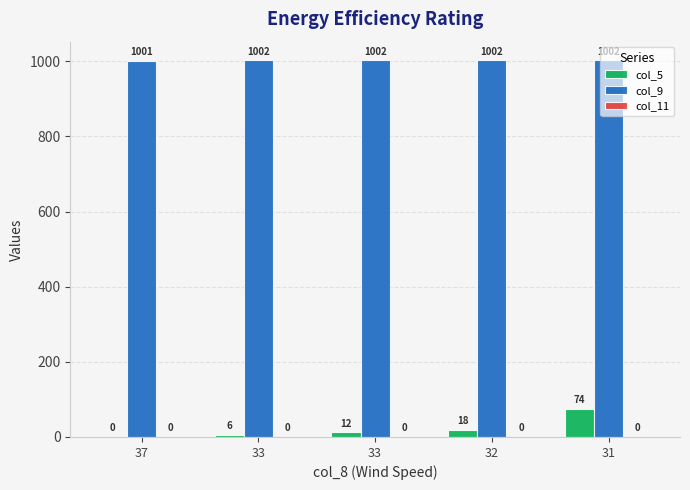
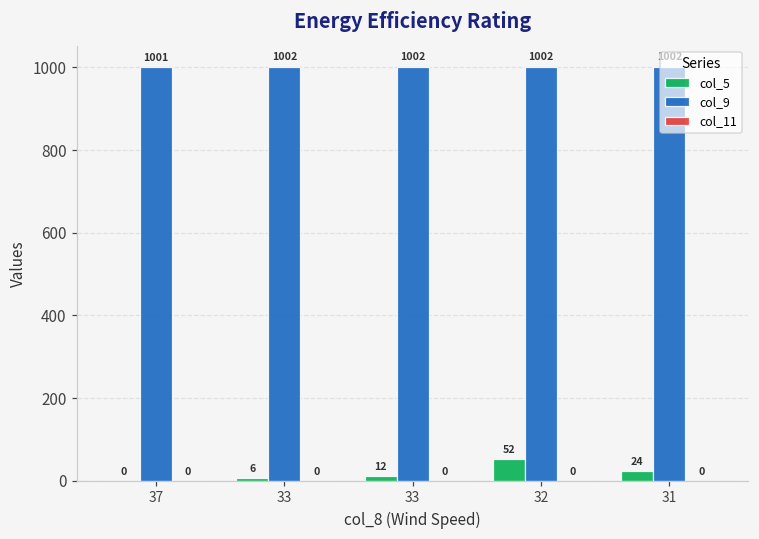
  {
    "col_5": {
      "37": 0,
-     "32": 18,
-     "31": 74
+     "32": 52,
+     "31": 24
    },
    "col_9": {
      "37": 1001,
      "32": 1002
    },
    "col_11": {
      "37": 0,
      "32": 0,
      "31": 0
    }
  }
